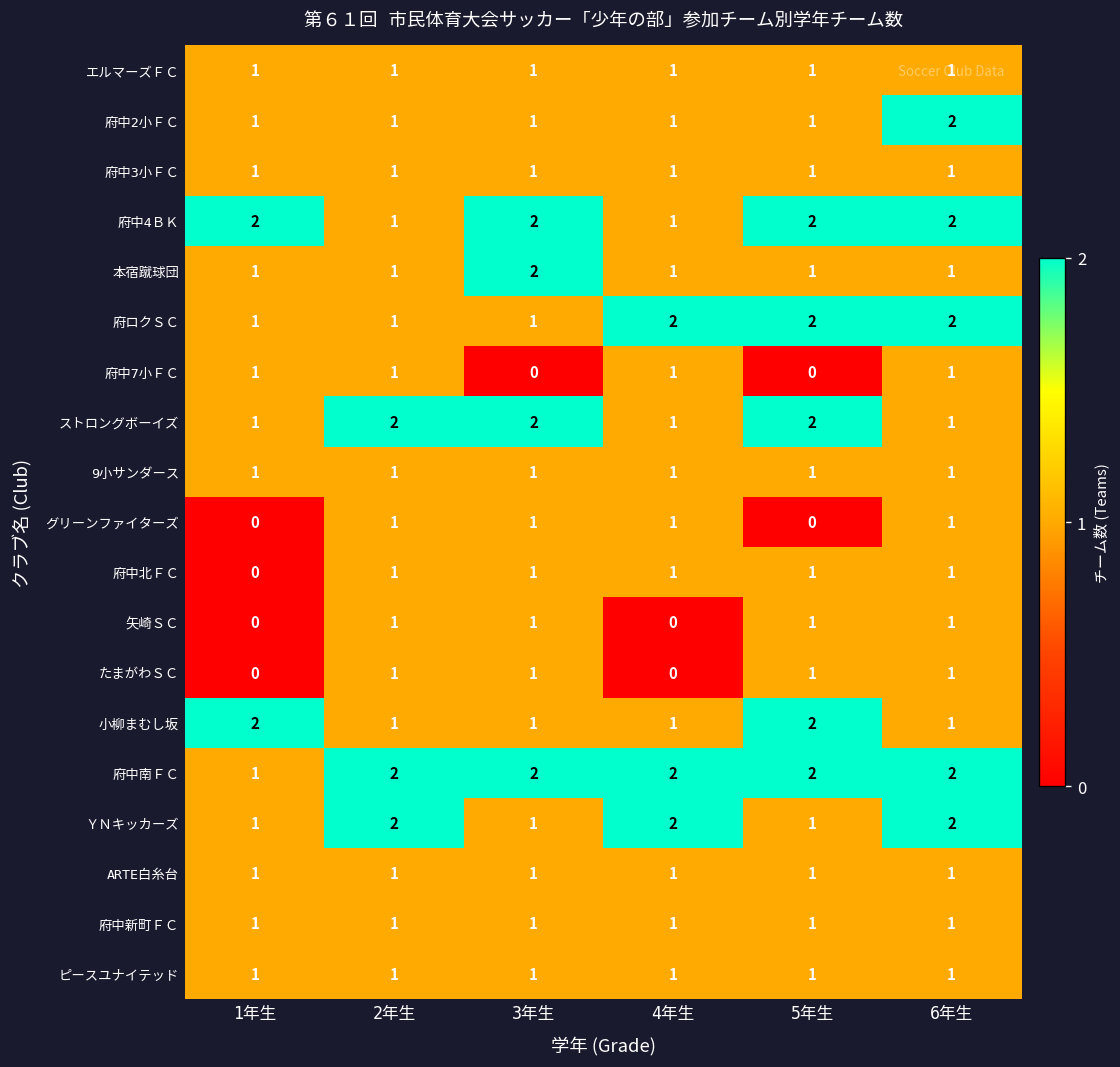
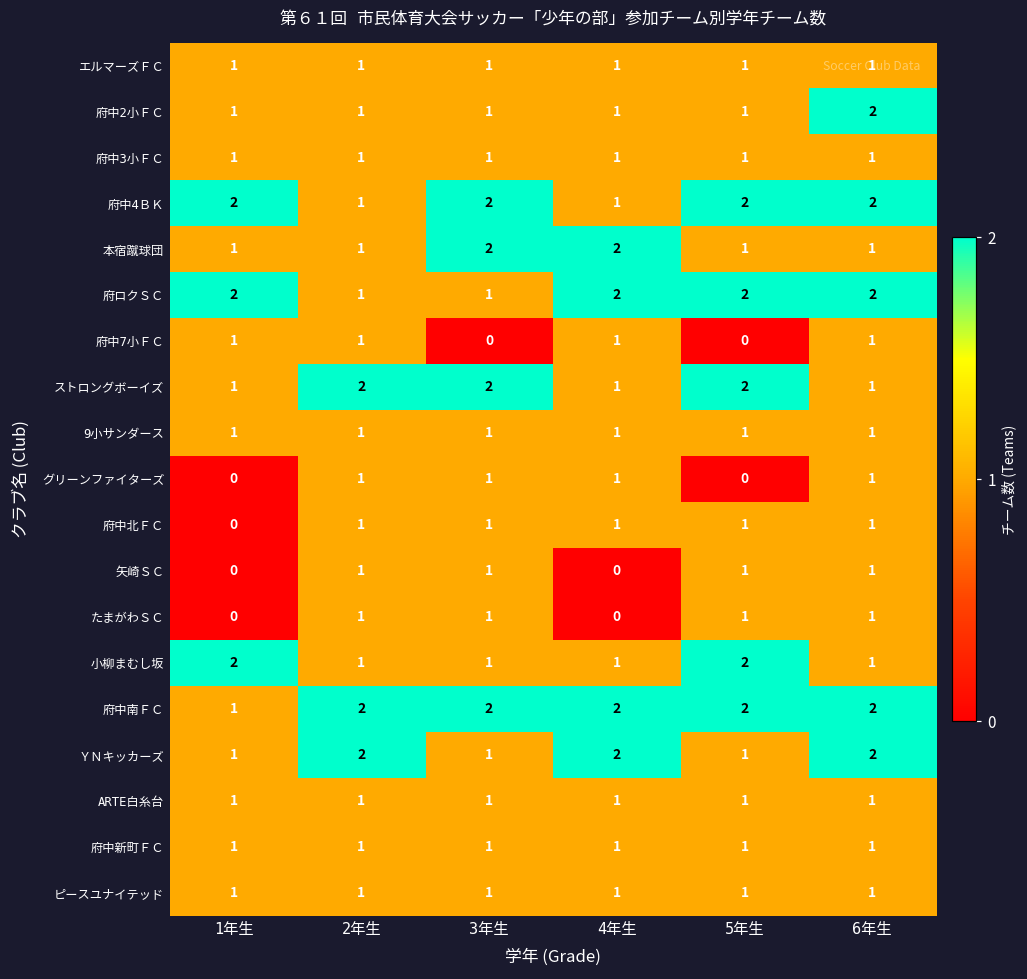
  {
    "エルマーズＦＣ": {
      "1年生": 1,
      "2年生": 1,
      "3年生": 1,
      "4年生": 1,
      "5年生": 1
    },
    "府中2小ＦＣ": {
      "1年生": 1,
      "2年生": 1,
      "3年生": 1,
      "4年生": 1,
      "5年生": 1,
      "6年生": 2
    },
    "府中3小ＦＣ": {
      "1年生": 1,
      "2年生": 1,
      "3年生": 1,
      "4年生": 1,
      "5年生": 1,
      "6年生": 1
    },
    "府中4ＢＫ": {
      "1年生": 2,
      "2年生": 1,
      "3年生": 2,
      "4年生": 1,
      "5年生": 2,
      "6年生": 2
    },
    "本宿蹴球団": {
      "1年生": 1,
      "2年生": 1,
      "3年生": 2,
-     "4年生": 1,
+     "4年生": 2,
      "5年生": 1,
      "6年生": 1
    },
    "府ロクＳＣ": {
-     "1年生": 1,
+     "1年生": 2,
      "2年生": 1,
      "3年生": 1,
      "4年生": 2,
      "5年生": 2,
      "6年生": 2
    },
    "府中7小ＦＣ": {
      "1年生": 1,
      "2年生": 1,
      "3年生": 0,
      "4年生": 1,
      "5年生": 0,
      "6年生": 1
    },
    "ストロングボーイズ": {
      "1年生": 1,
      "2年生": 2,
      "3年生": 2,
      "4年生": 1,
      "5年生": 2,
      "6年生": 1
    },
    "9小サンダース": {
      "1年生": 1,
      "2年生": 1,
      "3年生": 1,
      "4年生": 1,
      "5年生": 1,
      "6年生": 1
    },
    "グリーンファイターズ": {
      "1年生": 0,
      "2年生": 1,
      "3年生": 1,
      "4年生": 1,
      "5年生": 0,
      "6年生": 1
    },
    "府中北ＦＣ": {
      "1年生": 0,
      "2年生": 1,
      "3年生": 1,
      "4年生": 1,
      "5年生": 1,
      "6年生": 1
    },
    "矢崎ＳＣ": {
      "1年生": 0,
      "2年生": 1,
      "3年生": 1,
      "4年生": 0,
      "5年生": 1,
      "6年生": 1
    },
    "たまがわＳＣ": {
      "1年生": 0,
      "2年生": 1,
      "3年生": 1,
      "4年生": 0,
      "5年生": 1,
      "6年生": 1
    },
    "小柳まむし坂": {
      "1年生": 2,
      "2年生": 1,
      "3年生": 1,
      "4年生": 1,
      "5年生": 2,
      "6年生": 1
    },
    "府中南ＦＣ": {
      "1年生": 1,
      "2年生": 2,
      "3年生": 2,
      "4年生": 2,
      "5年生": 2,
      "6年生": 2
    },
    "ＹＮキッカーズ": {
      "1年生": 1,
      "2年生": 2,
      "3年生": 1,
      "4年生": 2,
      "5年生": 1,
      "6年生": 2
    },
    "ARTE白糸台": {
      "1年生": 1,
      "2年生": 1,
      "3年生": 1,
      "4年生": 1,
      "5年生": 1,
      "6年生": 1
    },
    "府中新町ＦＣ": {
      "1年生": 1,
      "2年生": 1,
      "3年生": 1,
      "4年生": 1,
      "5年生": 1,
      "6年生": 1
    },
    "ピースユナイテッド": {
      "1年生": 1,
      "2年生": 1,
      "3年生": 1,
      "4年生": 1,
      "5年生": 1,
      "6年生": 1
    }
  }
